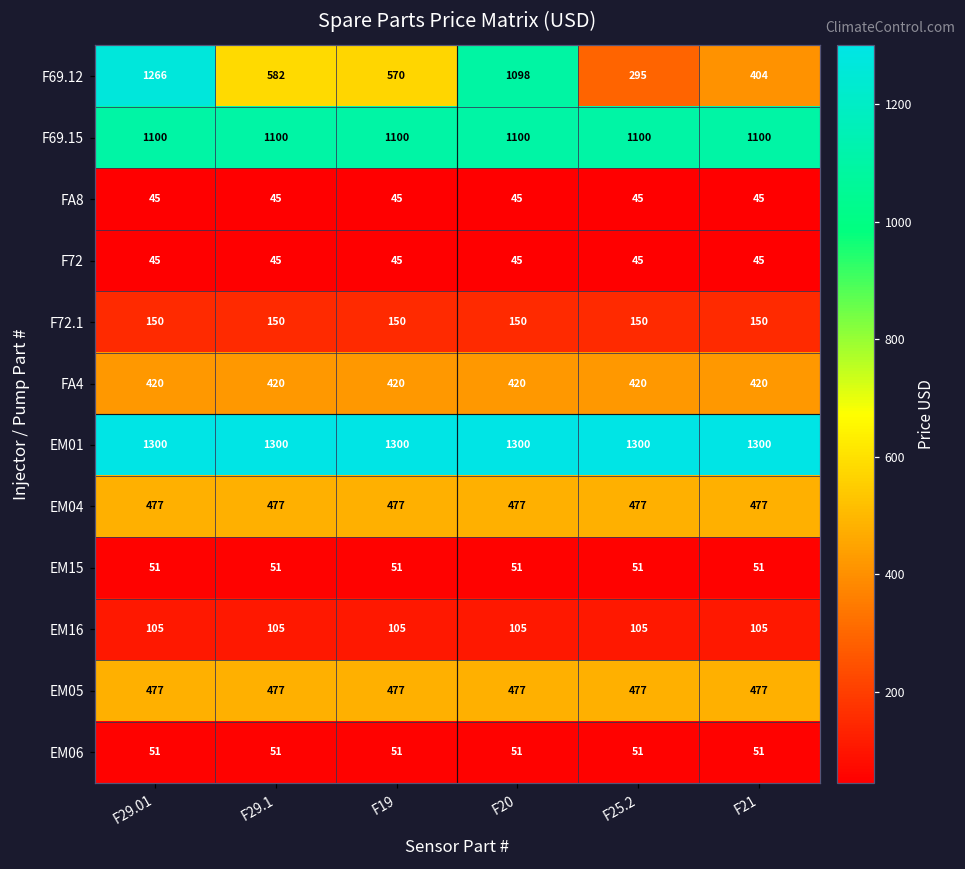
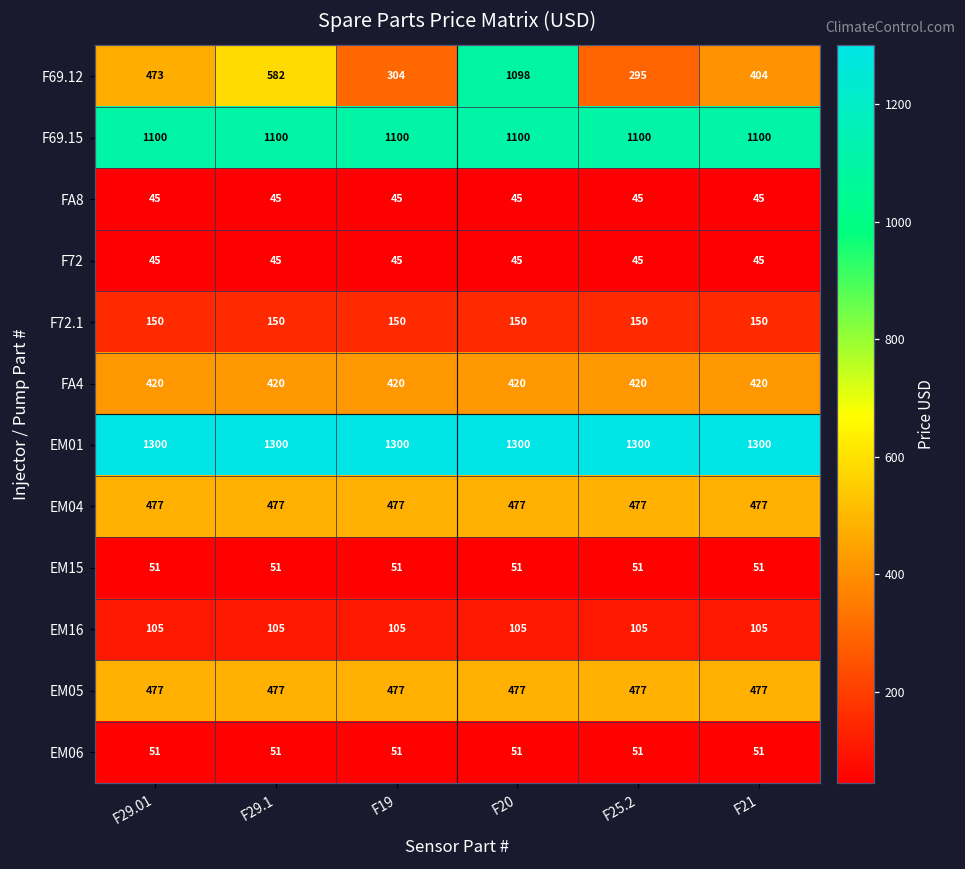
  {
    "F69.12": {
-     "F29.01": 1266,
+     "F29.01": 473,
      "F29.1": 582,
-     "F19": 570,
+     "F19": 304,
      "F20": 1098,
      "F25.2": 295,
      "F21": 404
    },
    "F69.15": {
      "F29.01": 1100,
      "F29.1": 1100,
      "F19": 1100,
      "F20": 1100,
      "F25.2": 1100,
      "F21": 1100
    },
    "FA8": {
      "F29.01": 45,
      "F29.1": 45,
      "F19": 45,
      "F20": 45,
      "F25.2": 45,
      "F21": 45
    },
    "F72": {
      "F29.01": 45,
      "F29.1": 45,
      "F19": 45,
      "F20": 45,
      "F25.2": 45,
      "F21": 45
    },
    "F72.1": {
      "F29.01": 150,
      "F29.1": 150,
      "F19": 150,
      "F20": 150,
      "F25.2": 150,
      "F21": 150
    },
    "FA4": {
      "F29.01": 420,
      "F29.1": 420,
      "F19": 420,
      "F20": 420,
      "F25.2": 420,
      "F21": 420
    },
    "EM01": {
      "F29.01": 1300,
      "F29.1": 1300,
      "F19": 1300,
      "F20": 1300,
      "F25.2": 1300,
      "F21": 1300
    },
    "EM04": {
      "F29.01": 477,
      "F29.1": 477,
      "F19": 477,
      "F20": 477,
      "F25.2": 477,
      "F21": 477
    },
    "EM15": {
      "F29.01": 51,
      "F29.1": 51,
      "F19": 51,
      "F20": 51,
      "F25.2": 51,
      "F21": 51
    },
    "EM16": {
      "F29.01": 105,
      "F29.1": 105,
      "F19": 105,
      "F20": 105,
      "F25.2": 105,
      "F21": 105
    },
    "EM05": {
      "F29.01": 477,
      "F29.1": 477,
      "F19": 477,
      "F20": 477,
      "F25.2": 477,
      "F21": 477
    },
    "EM06": {
      "F29.01": 51,
      "F29.1": 51,
      "F19": 51,
      "F20": 51,
      "F25.2": 51,
      "F21": 51
    }
  }
